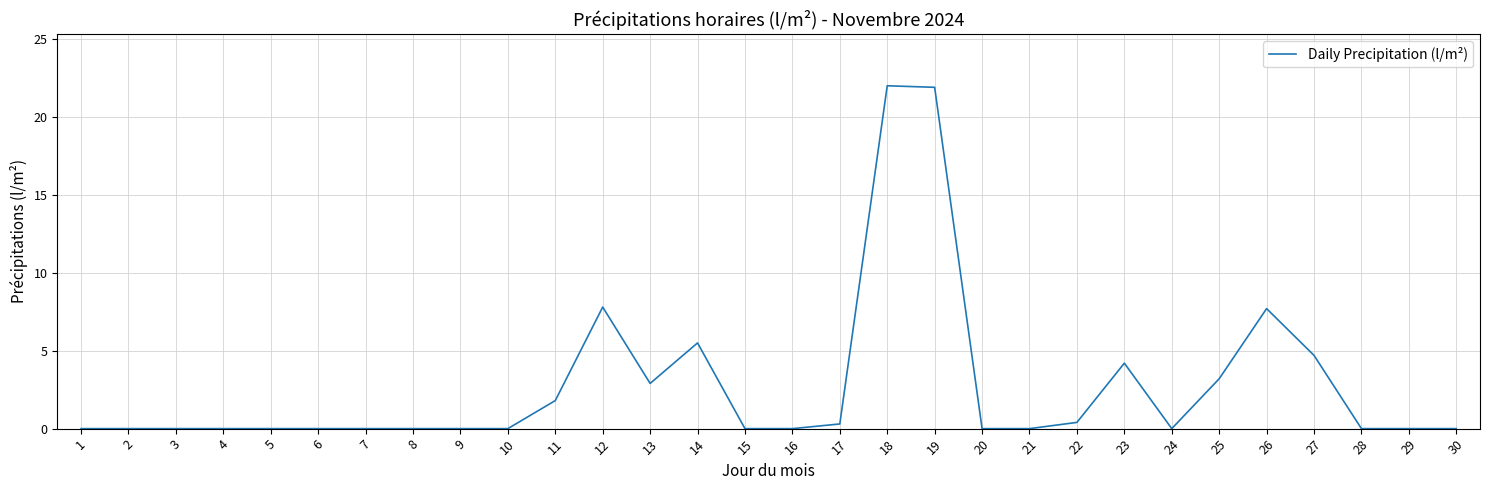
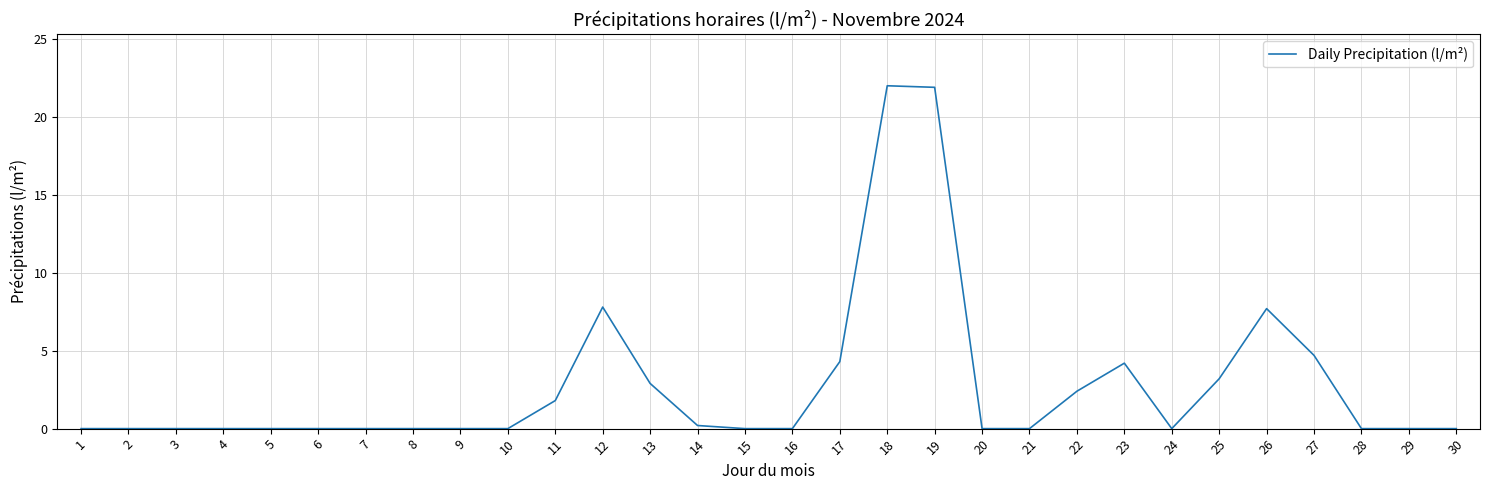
  {
    "1": 0.0,
    "2": 0.0,
    "3": 0.0,
    "4": 0.0,
    "5": 0.0,
    "6": 0.0,
    "7": 0.0,
    "8": 0.0,
    "9": 0.0,
    "10": 0.0,
    "11": 1.8,
    "12": 7.8,
    "13": 2.9,
-   "14": 5.5,
+   "14": 0.2,
    "15": 0.0,
    "16": 0.0,
-   "17": 0.3,
+   "17": 4.3,
    "18": 22.0,
    "19": 21.9,
    "20": 0.0,
    "21": 0.0,
-   "22": 0.4,
+   "22": 2.4,
    "23": 4.2,
    "24": 0.0,
    "25": 3.2,
    "26": 7.7,
    "27": 4.7,
    "28": 0.0,
    "29": 0.0,
    "30": 0.0
  }
